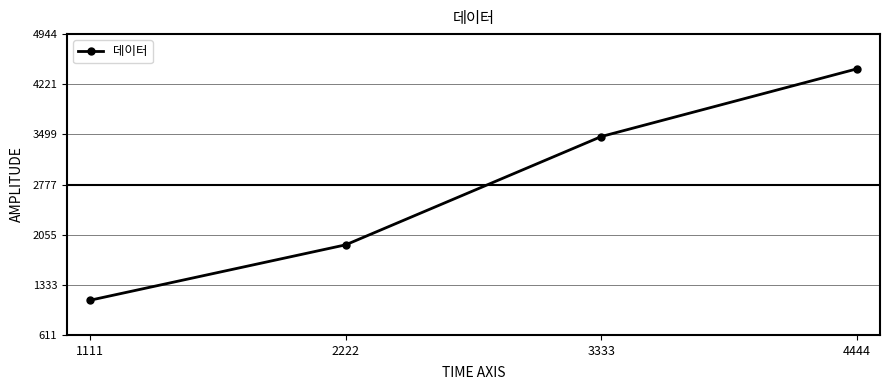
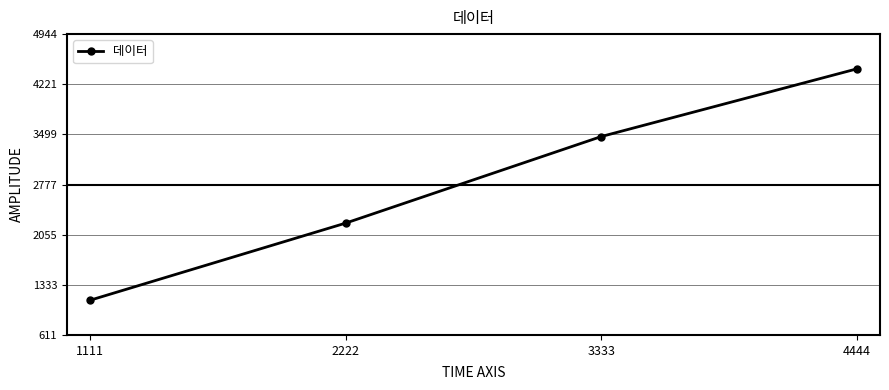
  {
    "1111": 1100,
-   "2222": 1900,
+   "2222": 2200,
    "3333": 3500,
    "4444": 4400
  }
